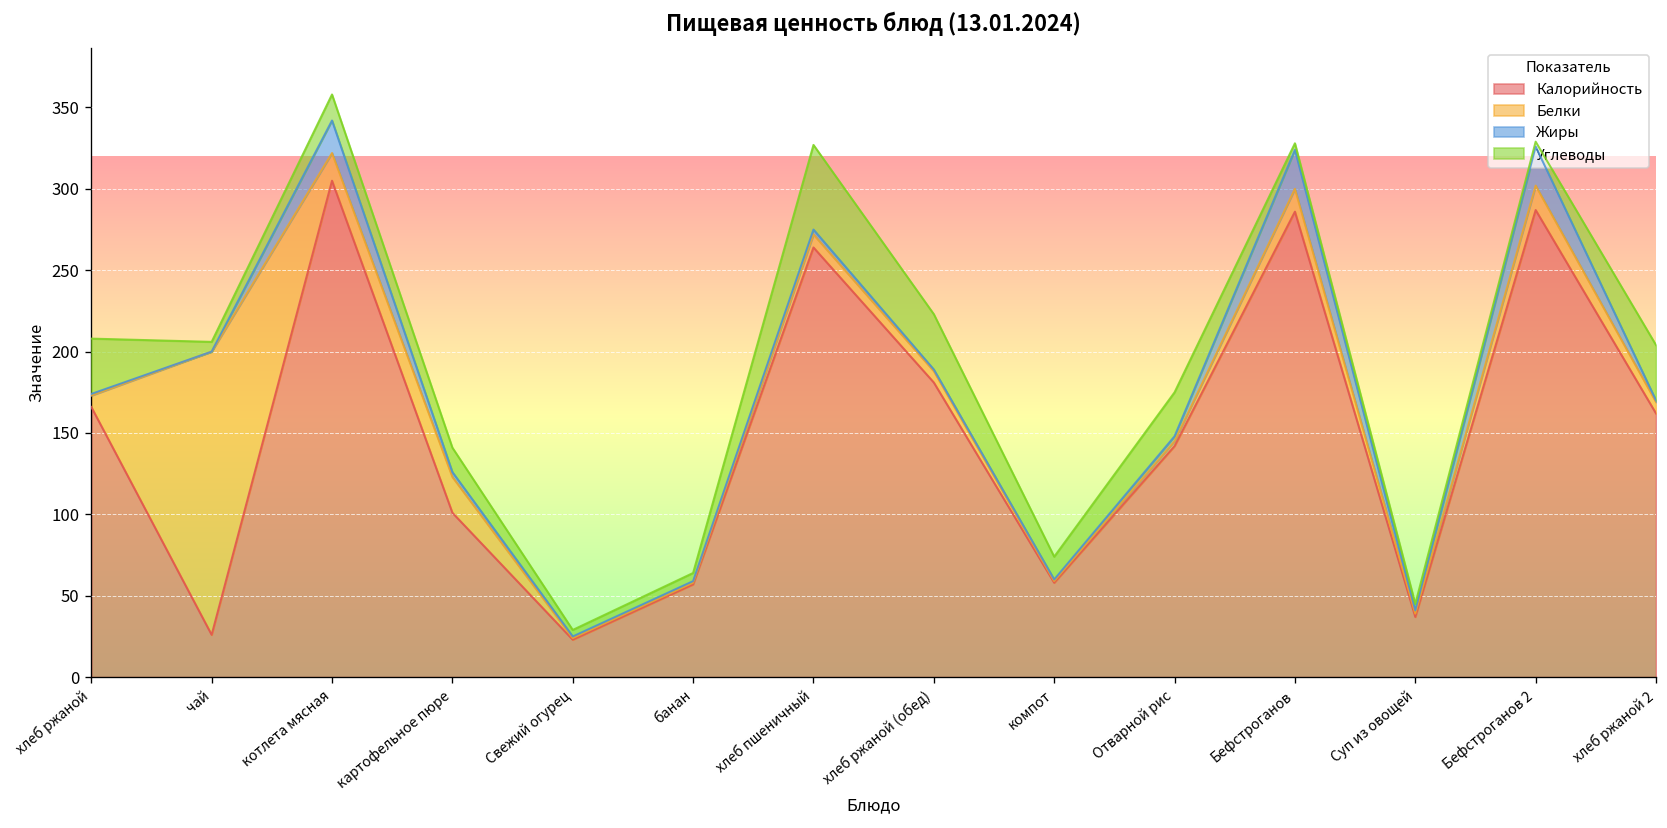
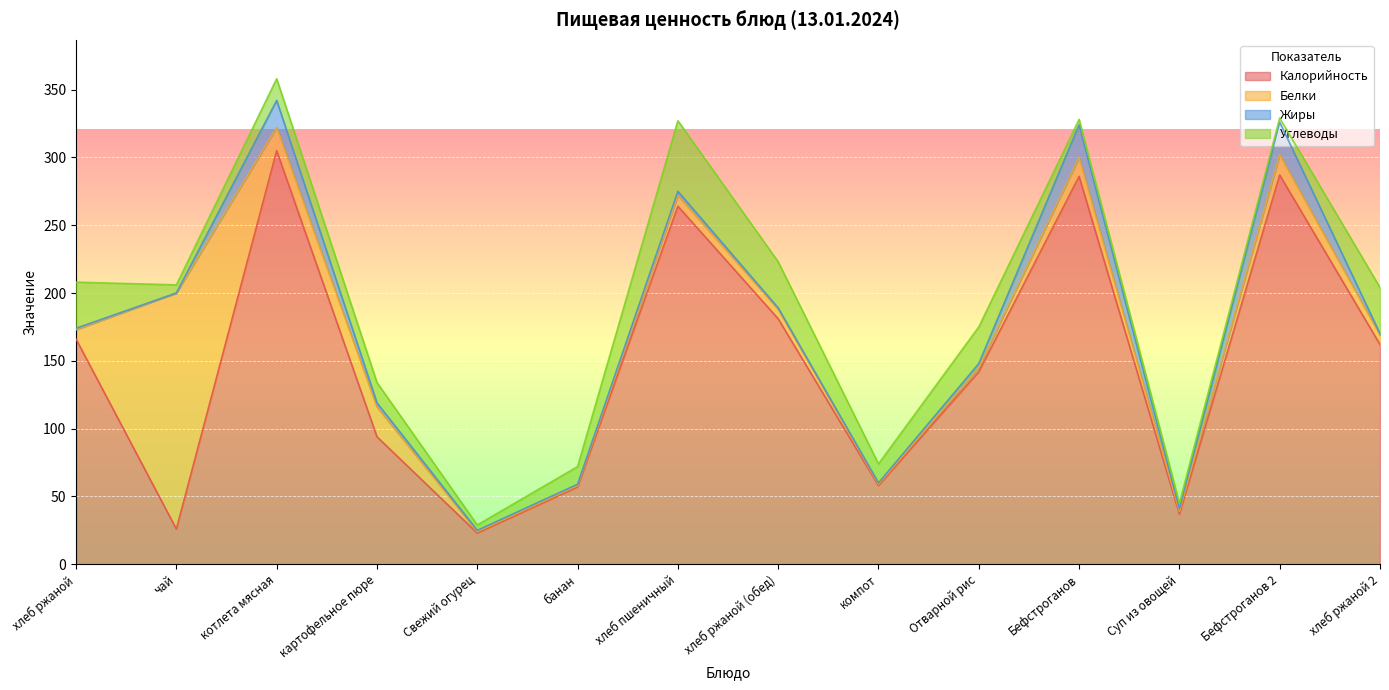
  {
    "Калорийность": {
      "хлеб ржаной": 166,
      "чай": 26,
      "котлета мясная": 305,
-     "картофельное пюре": 101,
+     "картофельное пюре": 94,
      "хлеб пшеничный": 264,
      "хлеб ржаной (обед)": 181,
      "Отварной рис": 142,
      "Бефстроганов": 286,
      "Суп из овощей": 37,
      "Бефстроганов 2": 287,
      "хлеб ржаной 2": 162
    },
    "Белки": {
      "котлета мясная": 17,
      "картофельное пюре": 22,
      "хлеб пшеничный": 8,
      "Отварной рис": 3,
      "Бефстроганов": 14,
      "Суп из овощей": 2,
      "Бефстроганов 2": 15
    },
    "Жиры": {
      "котлета мясная": 20,
      "картофельное пюре": 3,
      "хлеб пшеничный": 3,
      "Отварной рис": 3,
      "Бефстроганов": 24,
      "Суп из овощей": 2
    },
    "Углеводы": {
      "хлеб ржаной": 34,
      "чай": 6,
      "котлета мясная": 16,
      "картофельное пюре": 15,
      "Свежий огурец": 4,
-     "банан": 5,
+     "банан": 13,
      "хлеб пшеничный": 52,
      "хлеб ржаной (обед)": 34,
      "компот": 14,
      "Отварной рис": 27,
      "Бефстроганов": 4,
      "Суп из овощей": 4,
      "хлеб ржаной 2": 34
    }
  }
